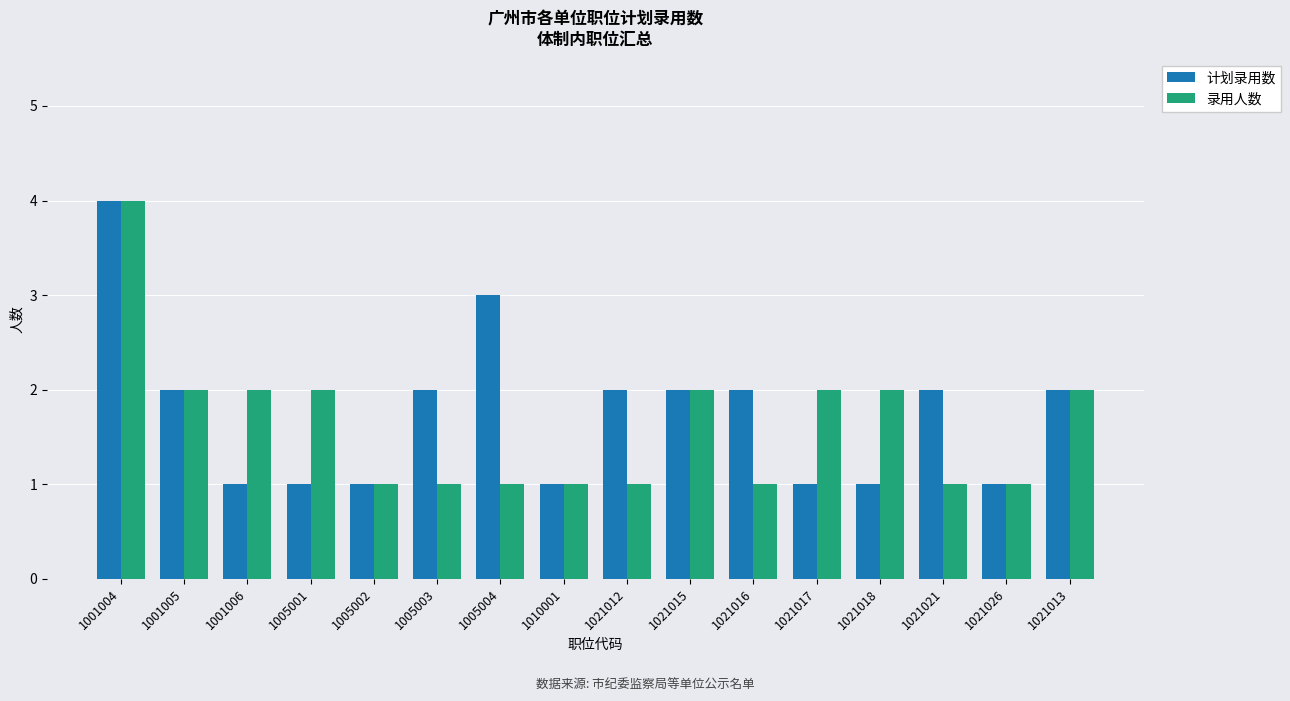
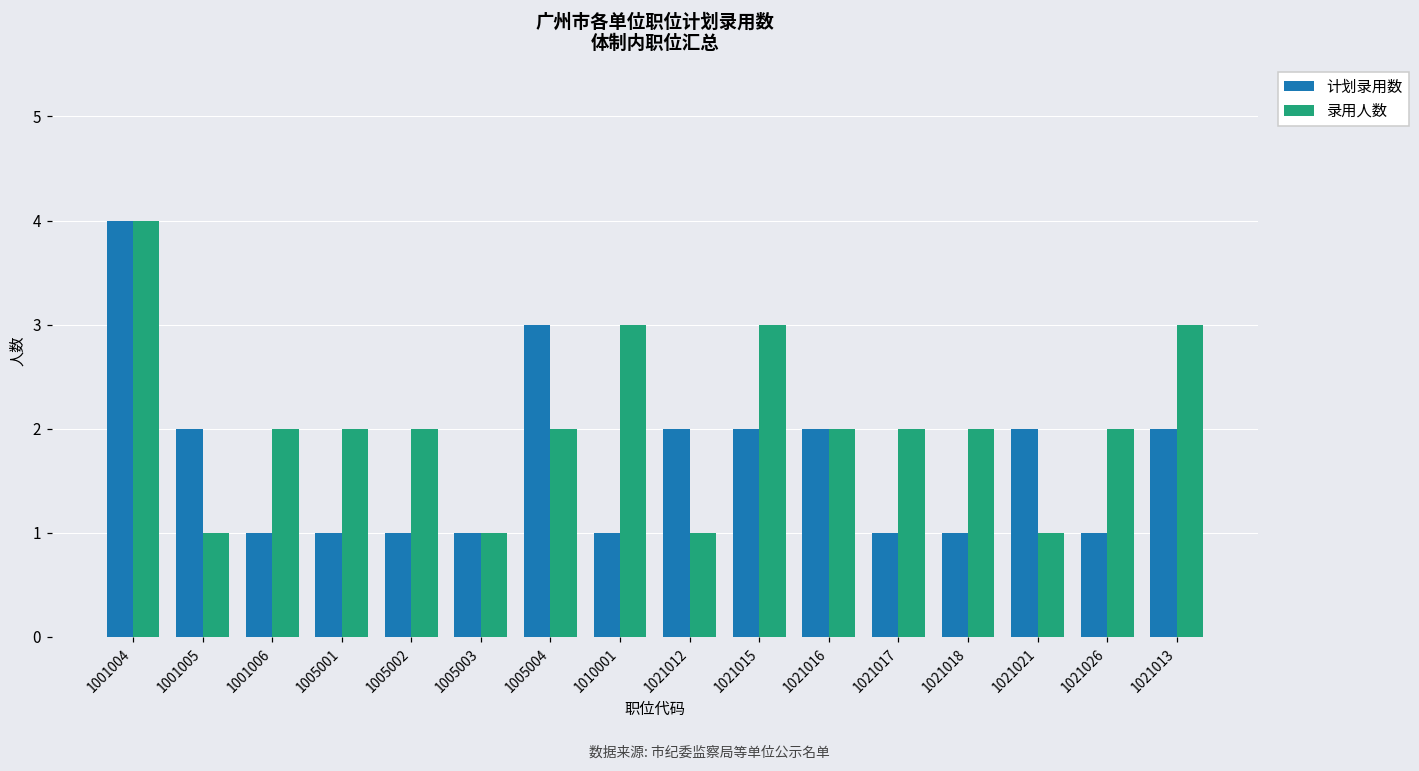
  {
    "计划录用数": {
      "1001004": 4,
      "1001005": 2,
      "1001006": 1,
      "1005001": 1,
      "1005002": 1,
-     "1005003": 2,
+     "1005003": 1,
      "1005004": 3,
      "1010001": 1,
      "1021012": 2,
      "1021015": 2,
      "1021016": 2,
      "1021017": 1,
      "1021018": 1,
      "1021021": 2,
      "1021026": 1,
      "1021013": 2
    },
    "录用人数": {
      "1001004": 4,
-     "1001005": 2,
+     "1001005": 1,
      "1001006": 2,
      "1005001": 2,
-     "1005002": 1,
+     "1005002": 2,
      "1005003": 1,
-     "1005004": 1,
-     "1010001": 1,
+     "1005004": 2,
+     "1010001": 3,
      "1021012": 1,
-     "1021015": 2,
-     "1021016": 1,
+     "1021015": 3,
+     "1021016": 2,
      "1021017": 2,
      "1021018": 2,
      "1021021": 1,
-     "1021026": 1,
-     "1021013": 2
+     "1021026": 2,
+     "1021013": 3
    }
  }
